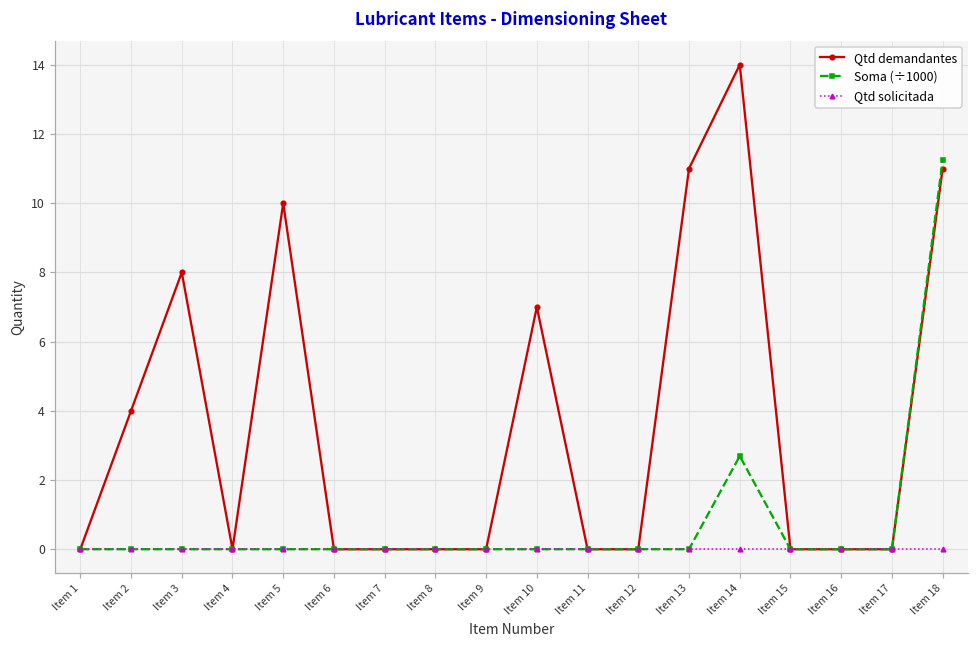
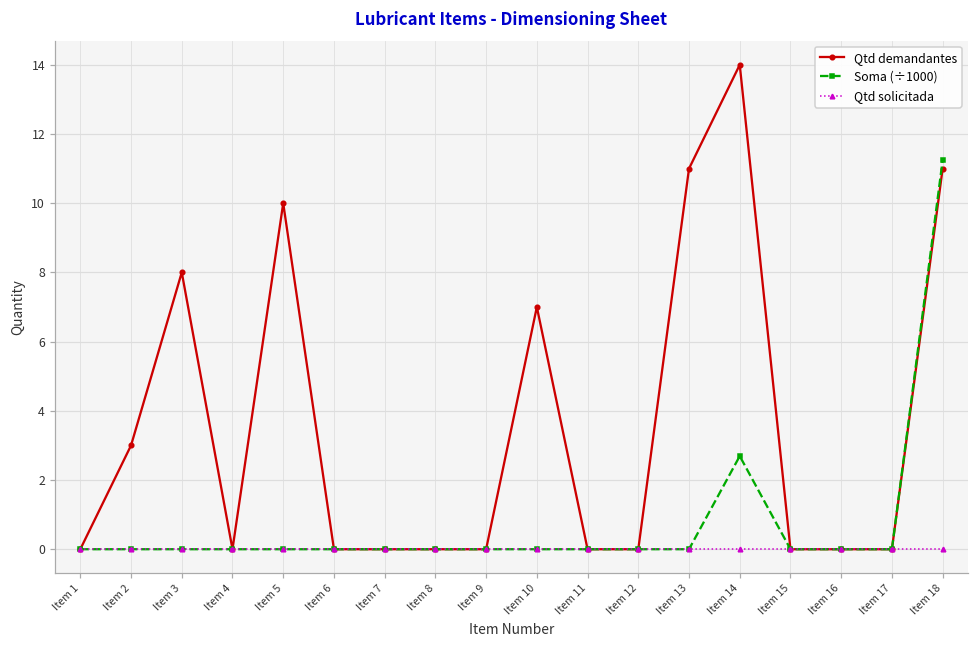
  {
    "Qtd demandantes": {
-     "Item 2": 4,
+     "Item 2": 3,
      "Item 3": 8,
      "Item 5": 10,
      "Item 10": 7,
      "Item 13": 11,
      "Item 14": 14,
      "Item 18": 11
    },
    "Soma (÷1000)": {
      "Item 14": 2.7,
      "Item 18": 11.2
    },
    "Qtd solicitada": {
      "Item 14": 0,
      "Item 18": 0
    }
  }
